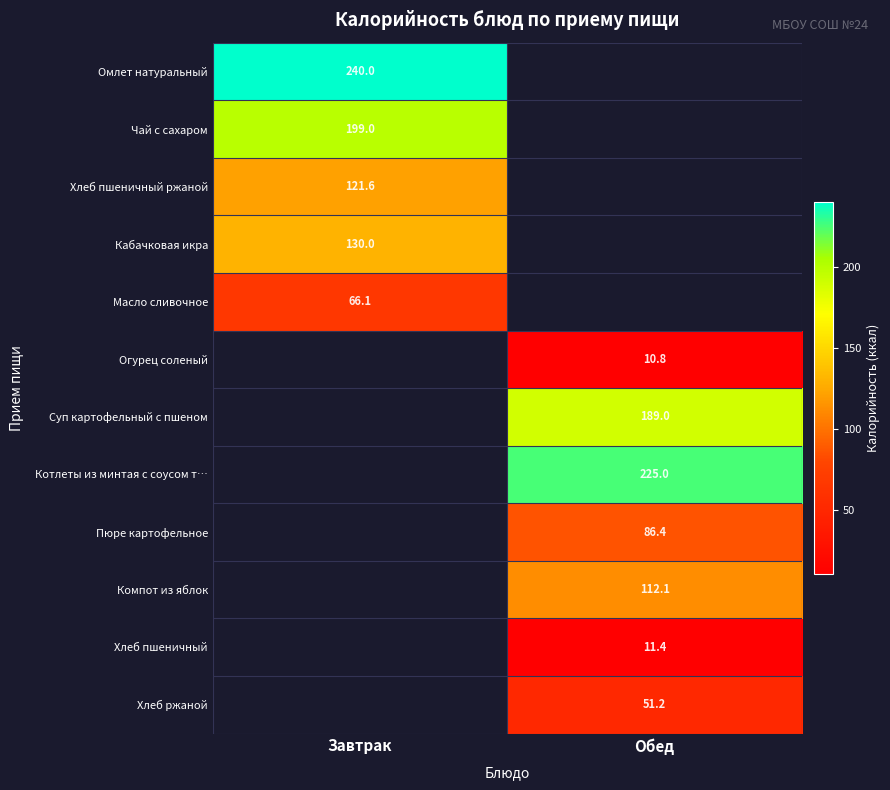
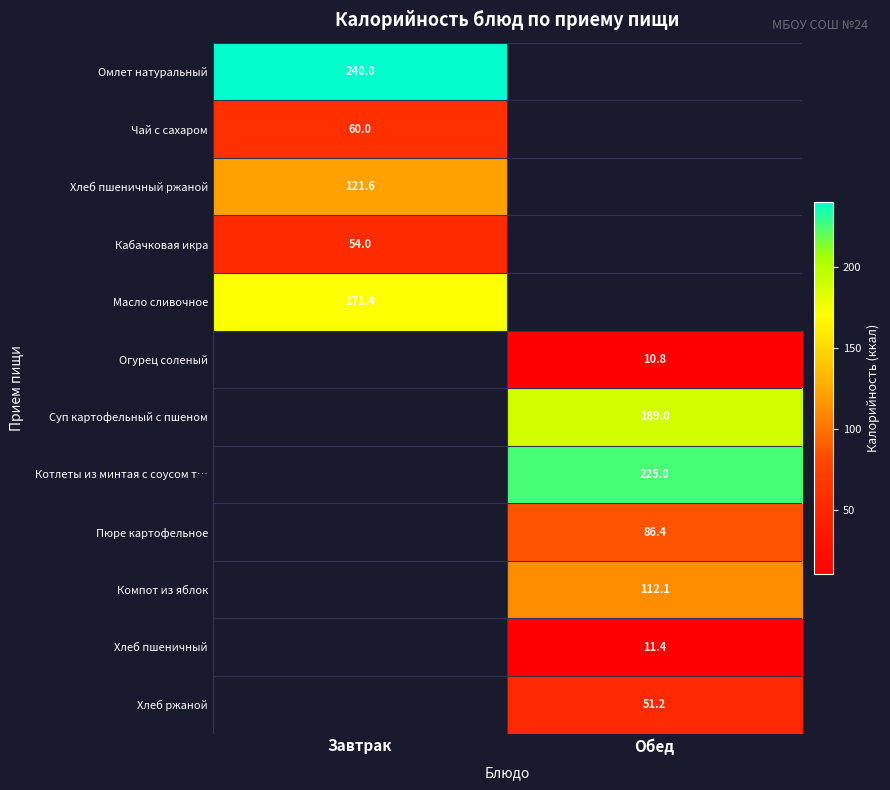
  {
    "Омлет натуральный": {
      "Завтрак": 240.0
    },
    "Чай с сахаром": {
-     "Завтрак": 199.0
+     "Завтрак": 60.0
    },
    "Хлеб пшеничный ржаной": {
      "Завтрак": 121.6
    },
    "Кабачковая икра": {
-     "Завтрак": 130.0
+     "Завтрак": 54.0
    },
    "Масло сливочное": {
-     "Завтрак": 66.1
+     "Завтрак": 171.4
    },
    "Огурец соленый": {
      "Обед": 10.8
    },
    "Суп картофельный с пшеном": {
      "Обед": 189.0
    },
    "Котлеты из минтая с соусом т…": {
      "Обед": 225.0
    },
    "Пюре картофельное": {
      "Обед": 86.4
    },
    "Компот из яблок": {
      "Обед": 112.1
    },
    "Хлеб пшеничный": {
      "Обед": 11.4
    },
    "Хлеб ржаной": {
      "Обед": 51.2
    }
  }
